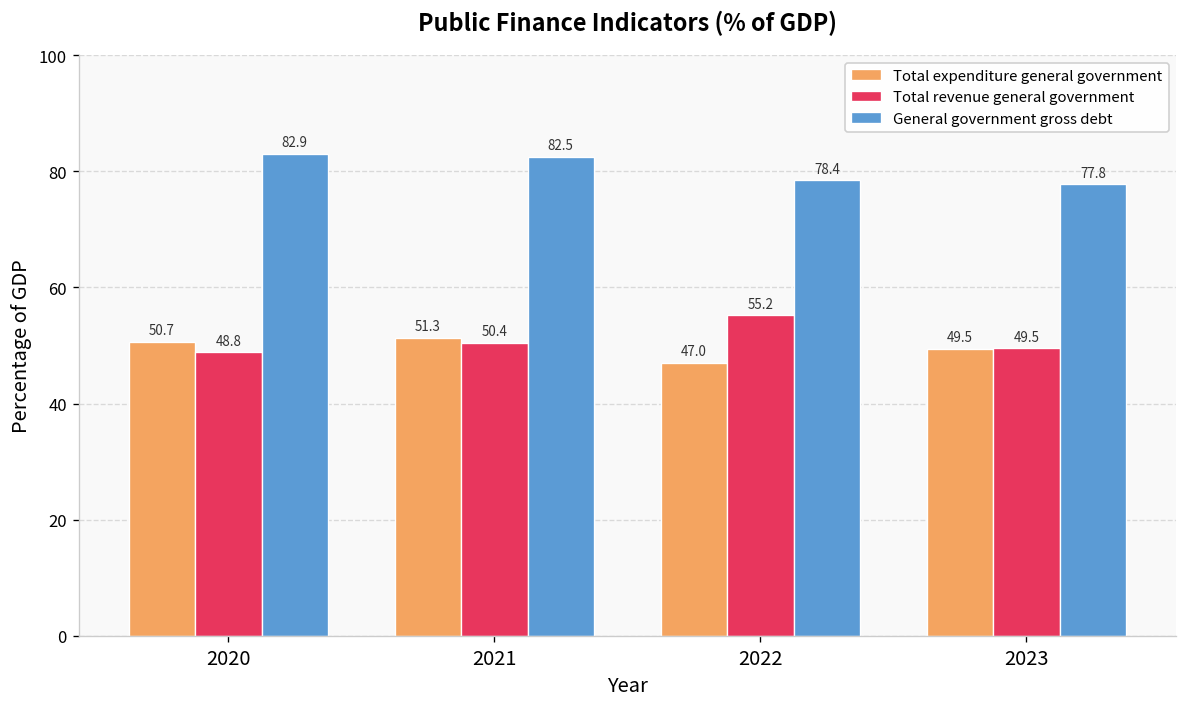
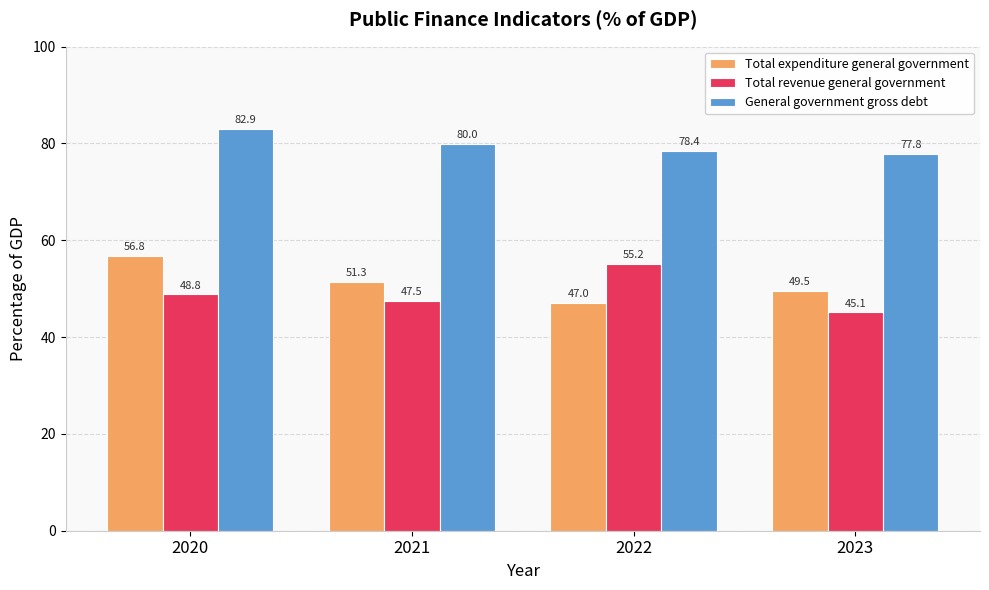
  {
    "Total expenditure general government": {
-     "2020": 50.7,
+     "2020": 56.8,
      "2021": 51.3,
      "2022": 47.0,
      "2023": 49.5
    },
    "Total revenue general government": {
      "2020": 48.8,
-     "2021": 50.4,
+     "2021": 47.5,
      "2022": 55.2,
-     "2023": 49.5
+     "2023": 45.1
    },
    "General government gross debt": {
      "2020": 82.9,
-     "2021": 82.5,
+     "2021": 80.0,
      "2022": 78.4,
      "2023": 77.8
    }
  }
